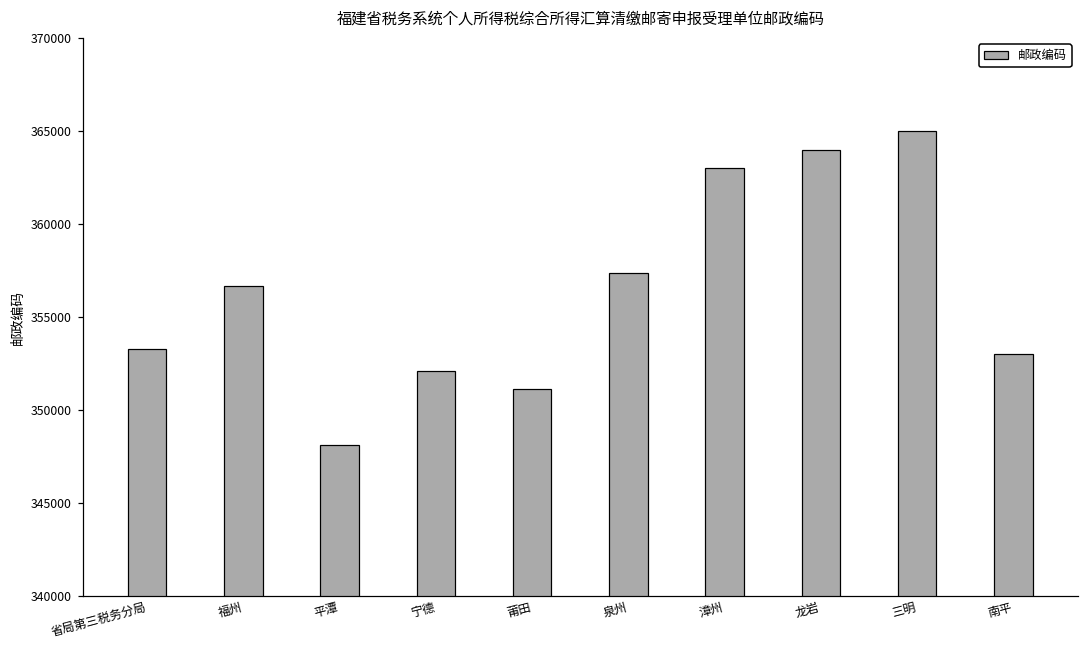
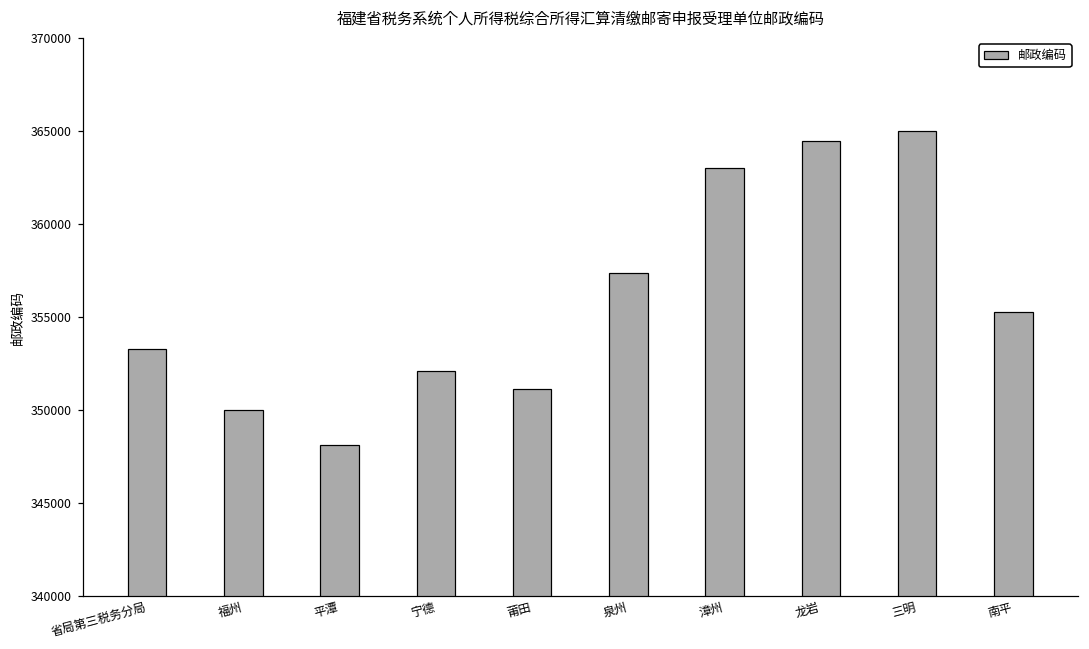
  {
    "省局第三税务分局": 353300,
-   "福州": 356700,
+   "福州": 350000,
    "平潭": 348100,
    "宁德": 352100,
    "莆田": 351100,
    "泉州": 357400,
    "漳州": 363000,
-   "龙岩": 364000,
+   "龙岩": 364500,
    "三明": 365000,
-   "南平": 353000
+   "南平": 355300
  }
